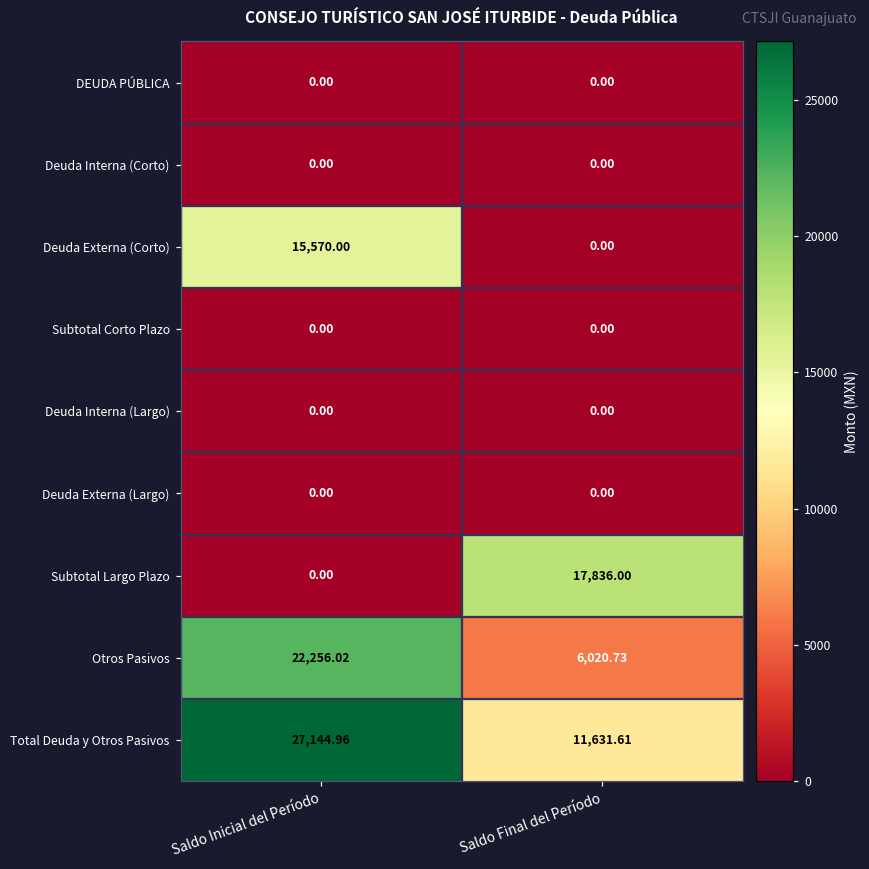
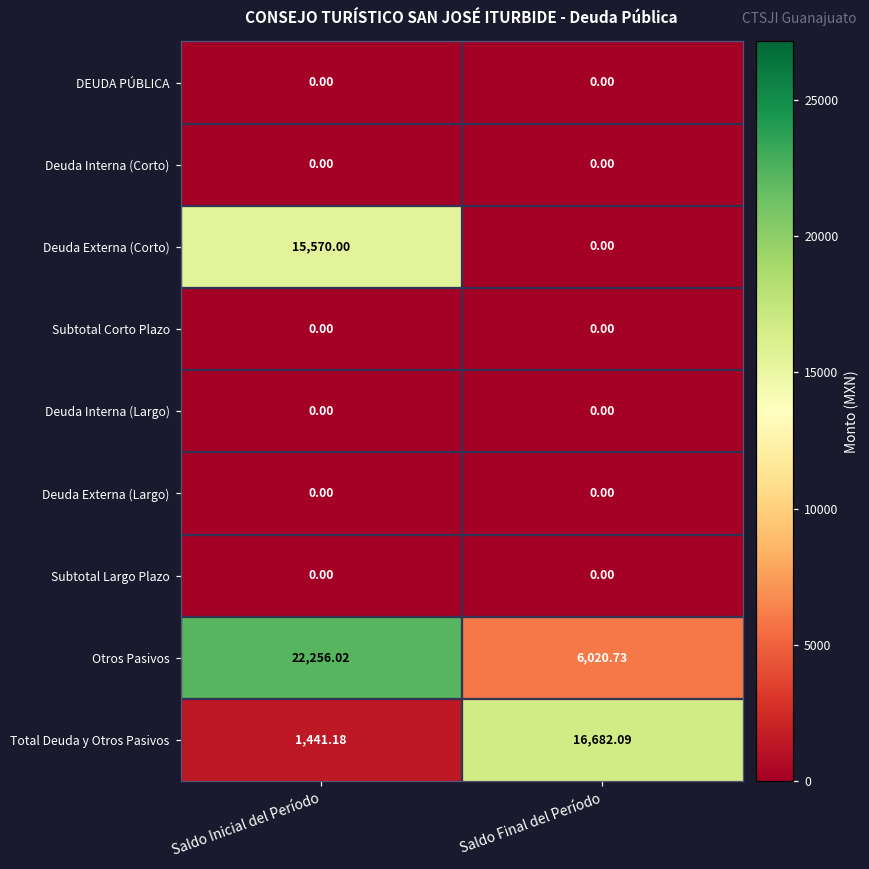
  {
    "DEUDA PÚBLICA": {
      "Saldo Inicial del Período": "0.00",
      "Saldo Final del Período": "0.00"
    },
    "Deuda Interna (Corto)": {
      "Saldo Inicial del Período": "0.00",
      "Saldo Final del Período": "0.00"
    },
    "Deuda Externa (Corto)": {
      "Saldo Inicial del Período": "15,570.00",
      "Saldo Final del Período": "0.00"
    },
    "Subtotal Corto Plazo": {
      "Saldo Inicial del Período": "0.00",
      "Saldo Final del Período": "0.00"
    },
    "Deuda Interna (Largo)": {
      "Saldo Inicial del Período": "0.00",
      "Saldo Final del Período": "0.00"
    },
    "Deuda Externa (Largo)": {
      "Saldo Inicial del Período": "0.00",
      "Saldo Final del Período": "0.00"
    },
    "Subtotal Largo Plazo": {
      "Saldo Inicial del Período": "0.00",
-     "Saldo Final del Período": "17,836.00"
+     "Saldo Final del Período": "0.00"
    },
    "Otros Pasivos": {
      "Saldo Inicial del Período": "22,256.02",
      "Saldo Final del Período": "6,020.73"
    },
    "Total Deuda y Otros Pasivos": {
-     "Saldo Inicial del Período": "27,144.96",
-     "Saldo Final del Período": "11,631.61"
+     "Saldo Inicial del Período": "1,441.18",
+     "Saldo Final del Período": "16,682.09"
    }
  }
